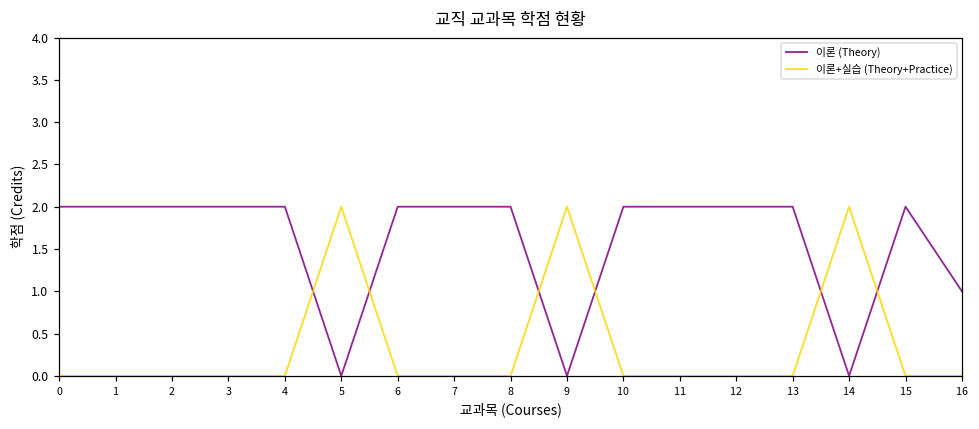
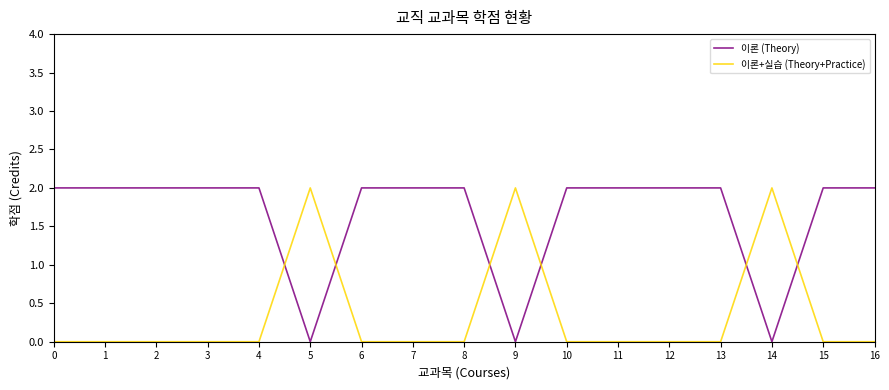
  {
    "이론 (Theory)": {
      "0": 2,
      "1": 2,
      "2": 2,
      "3": 2,
      "4": 2,
      "5": 0,
      "6": 2,
      "7": 2,
      "8": 2,
      "9": 0,
      "10": 2,
      "11": 2,
      "12": 2,
      "13": 2,
      "14": 0,
      "15": 2,
-     "16": 1
+     "16": 2
    },
    "이론+실습 (Theory+Practice)": {
      "0": 0,
      "1": 0,
      "2": 0,
      "3": 0,
      "4": 0,
      "5": 2,
      "6": 0,
      "7": 0,
      "8": 0,
      "9": 2,
      "10": 0,
      "11": 0,
      "12": 0,
      "13": 0,
      "14": 2,
      "15": 0,
      "16": 0
    }
  }
